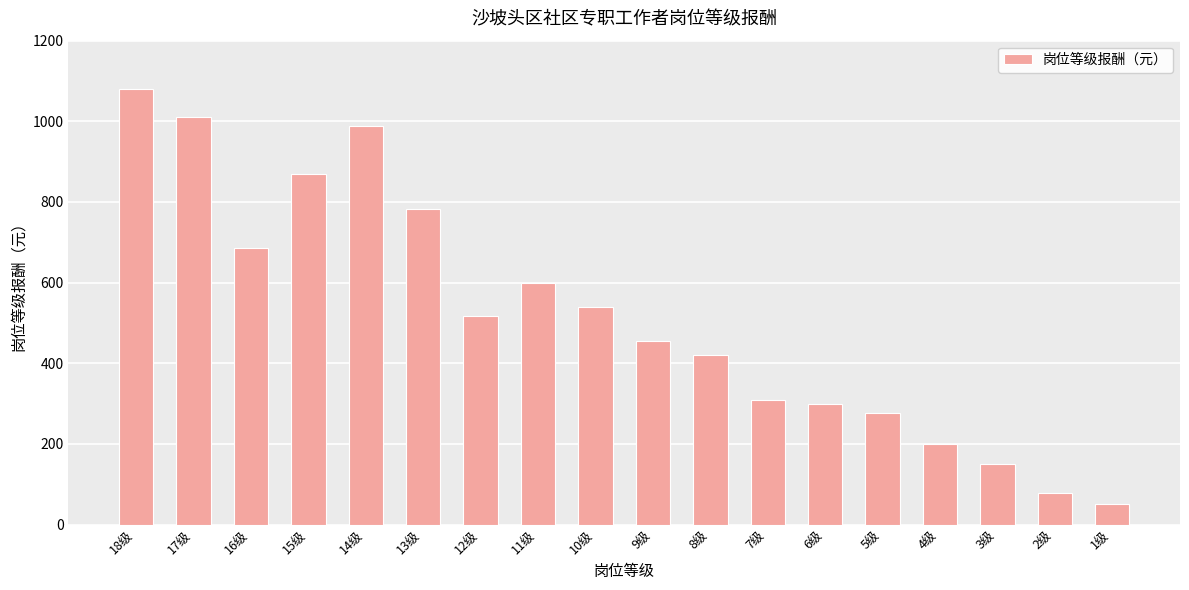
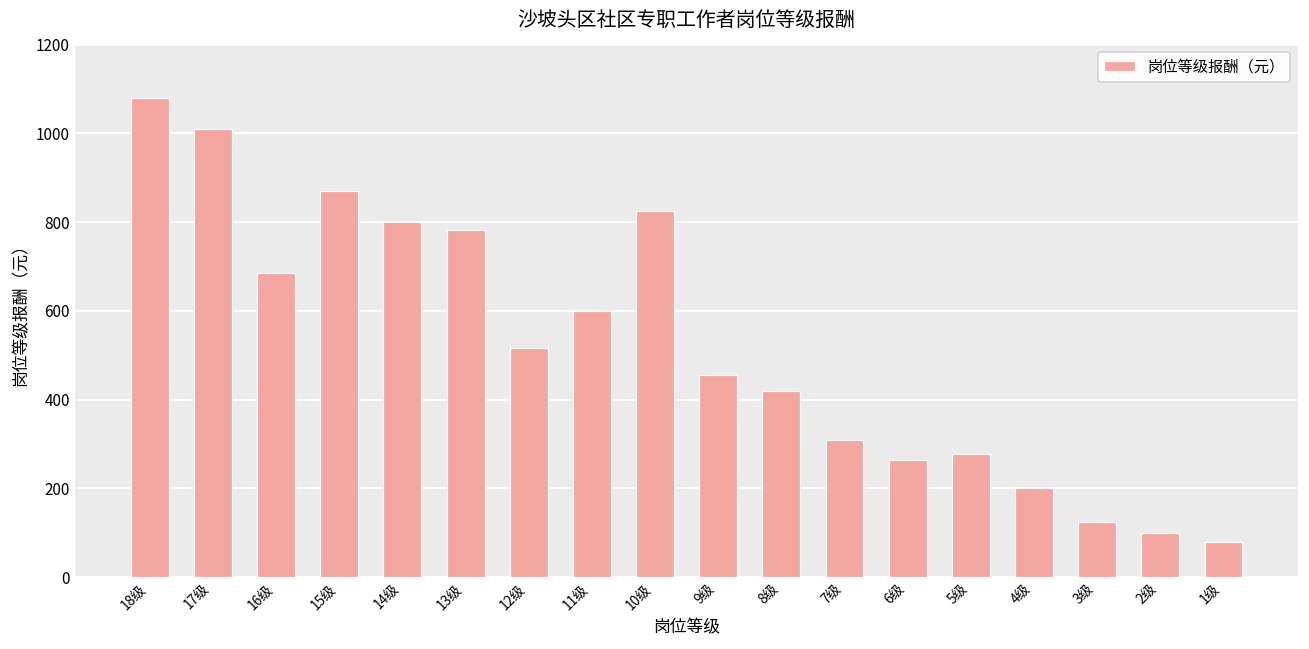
  {
    "18级": 1080,
    "17级": 1010,
    "16级": 690,
    "15级": 870,
-   "14级": 990,
+   "14级": 800,
    "13级": 780,
    "12级": 520,
    "11级": 600,
-   "10级": 540,
+   "10级": 830,
    "9级": 460,
    "8级": 420,
    "7级": 310,
-   "6级": 300,
+   "6级": 260,
    "5级": 280,
    "4级": 200,
-   "3级": 150,
-   "2级": 80,
-   "1级": 50
+   "3级": 130,
+   "2级": 100,
+   "1级": 80
  }
